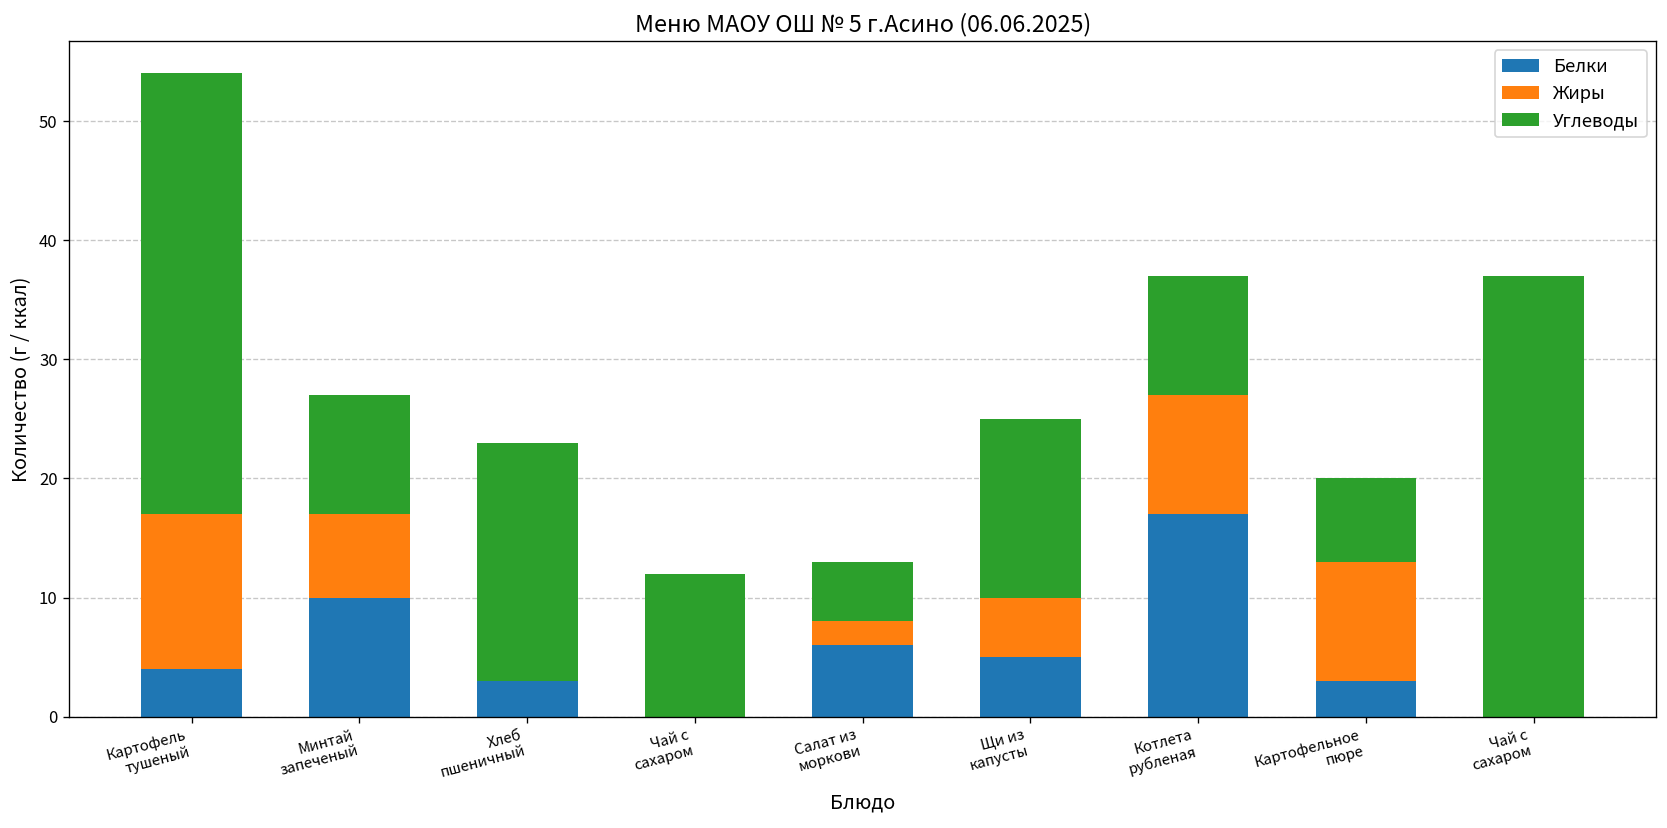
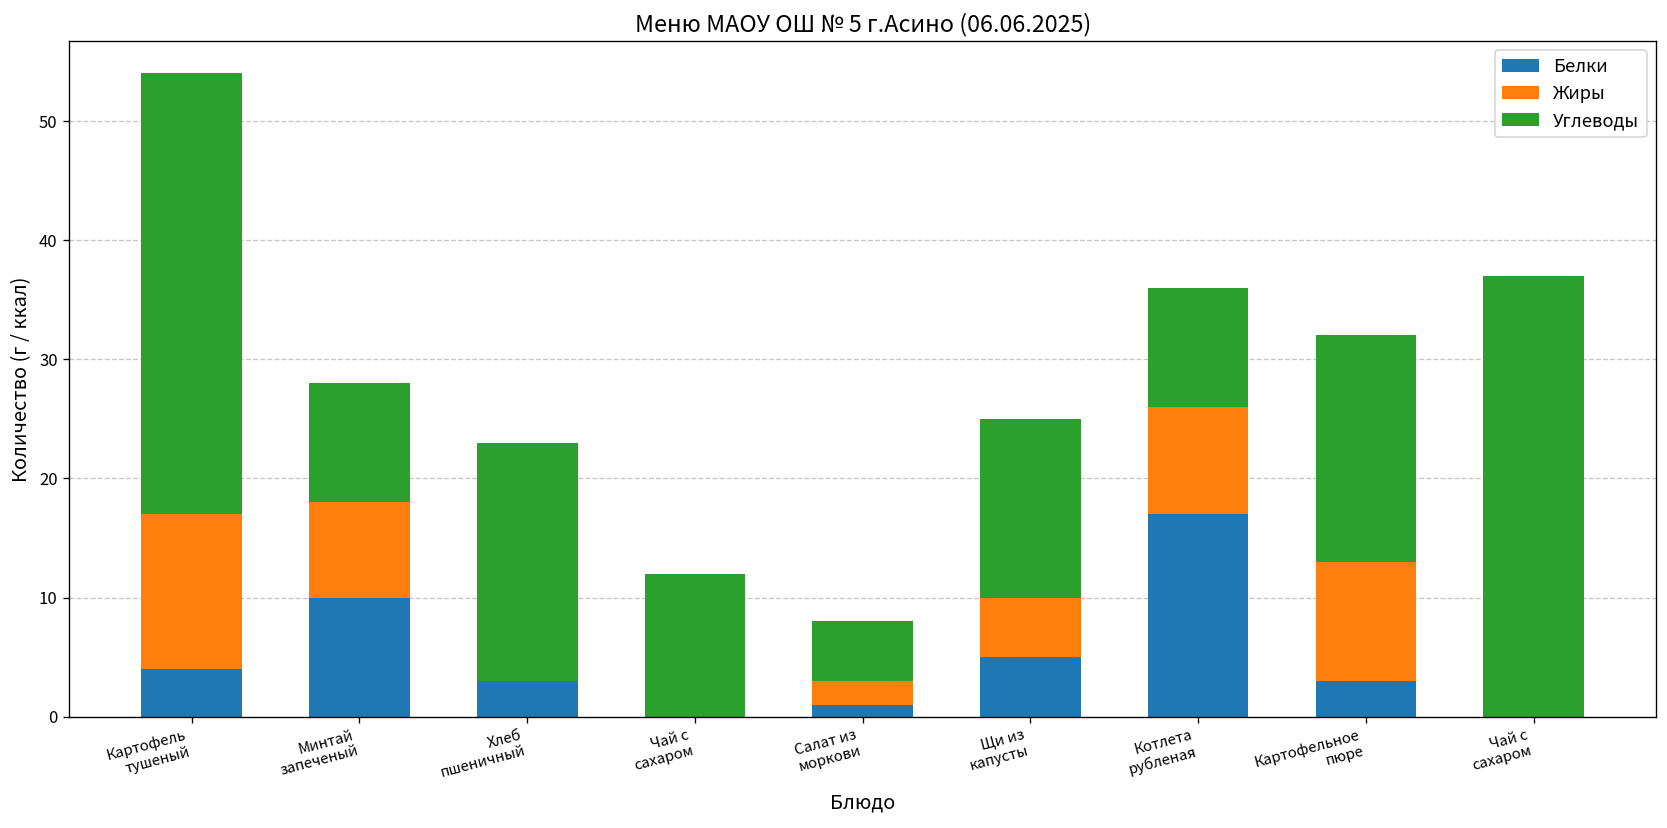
  {
    "Белки": {
      "Картофель тушеный": 4,
      "Минтай запеченый": 10,
      "Хлеб пшеничный": 3,
-     "Салат из моркови": 6,
+     "Салат из моркови": 1,
      "Щи из капусты": 5,
      "Котлета рубленая": 17,
      "Картофельное пюре": 3
    },
    "Жиры": {
      "Картофель тушеный": 13,
-     "Минтай запеченый": 7,
+     "Минтай запеченый": 8,
      "Хлеб пшеничный": 0,
      "Салат из моркови": 2,
      "Щи из капусты": 5,
-     "Котлета рубленая": 10,
+     "Котлета рубленая": 9,
      "Картофельное пюре": 10
    },
    "Углеводы": {
      "Картофель тушеный": 37,
      "Минтай запеченый": 10,
      "Хлеб пшеничный": 20,
      "Салат из моркови": 5,
      "Щи из капусты": 15,
      "Котлета рубленая": 10,
-     "Картофельное пюре": 7
+     "Картофельное пюре": 19
    }
  }
